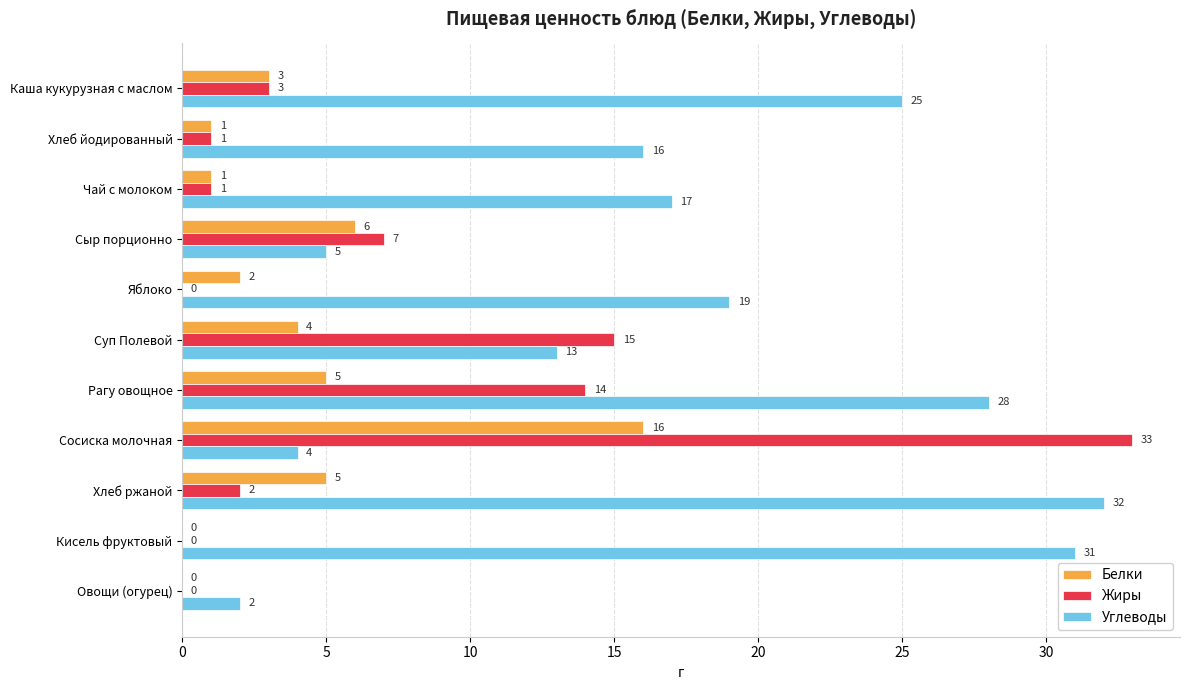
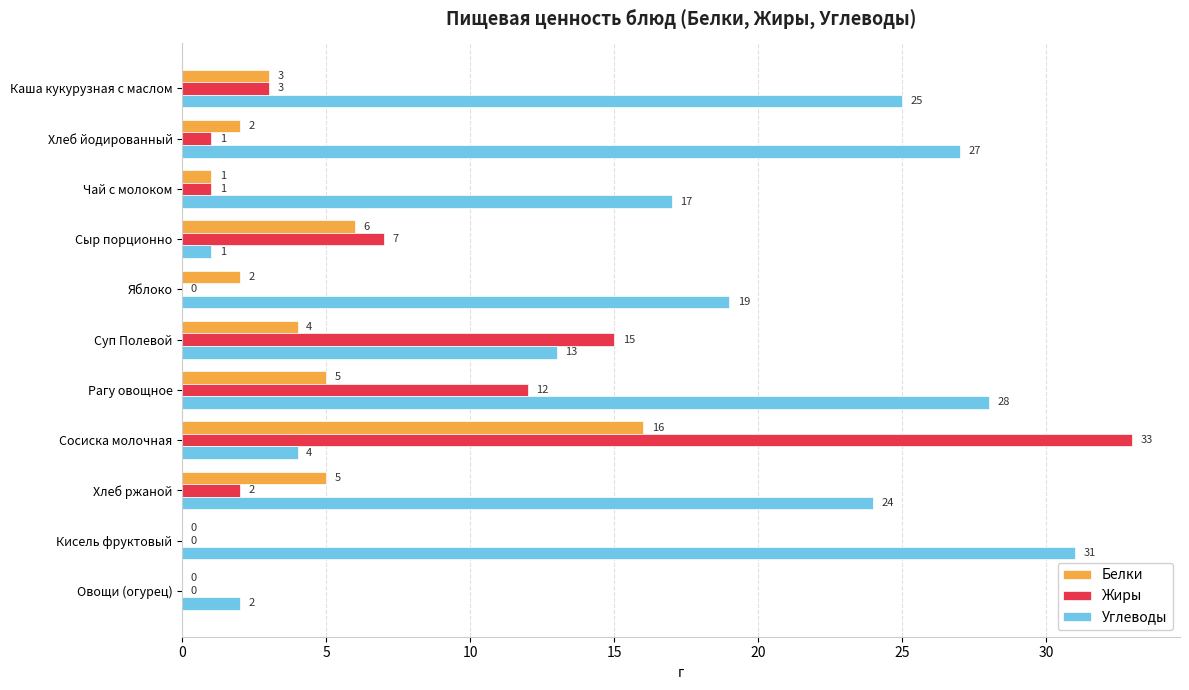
  {
    "Белки": {
      "Каша кукурузная с маслом": 3,
-     "Хлеб йодированный": 1,
+     "Хлеб йодированный": 2,
      "Чай с молоком": 1,
      "Сыр порционно": 6,
      "Яблоко": 2,
      "Суп Полевой": 4,
      "Рагу овощное": 5,
      "Сосиска молочная": 16,
      "Хлеб ржаной": 5,
      "Кисель фруктовый": 0,
      "Овощи (огурец)": 0
    },
    "Жиры": {
      "Каша кукурузная с маслом": 3,
      "Хлеб йодированный": 1,
      "Чай с молоком": 1,
      "Сыр порционно": 7,
      "Яблоко": 0,
      "Суп Полевой": 15,
-     "Рагу овощное": 14,
+     "Рагу овощное": 12,
      "Сосиска молочная": 33,
      "Хлеб ржаной": 2,
      "Кисель фруктовый": 0,
      "Овощи (огурец)": 0
    },
    "Углеводы": {
      "Каша кукурузная с маслом": 25,
-     "Хлеб йодированный": 16,
+     "Хлеб йодированный": 27,
      "Чай с молоком": 17,
-     "Сыр порционно": 5,
+     "Сыр порционно": 1,
      "Яблоко": 19,
      "Суп Полевой": 13,
      "Рагу овощное": 28,
      "Сосиска молочная": 4,
-     "Хлеб ржаной": 32,
+     "Хлеб ржаной": 24,
      "Кисель фруктовый": 31,
      "Овощи (огурец)": 2
    }
  }
